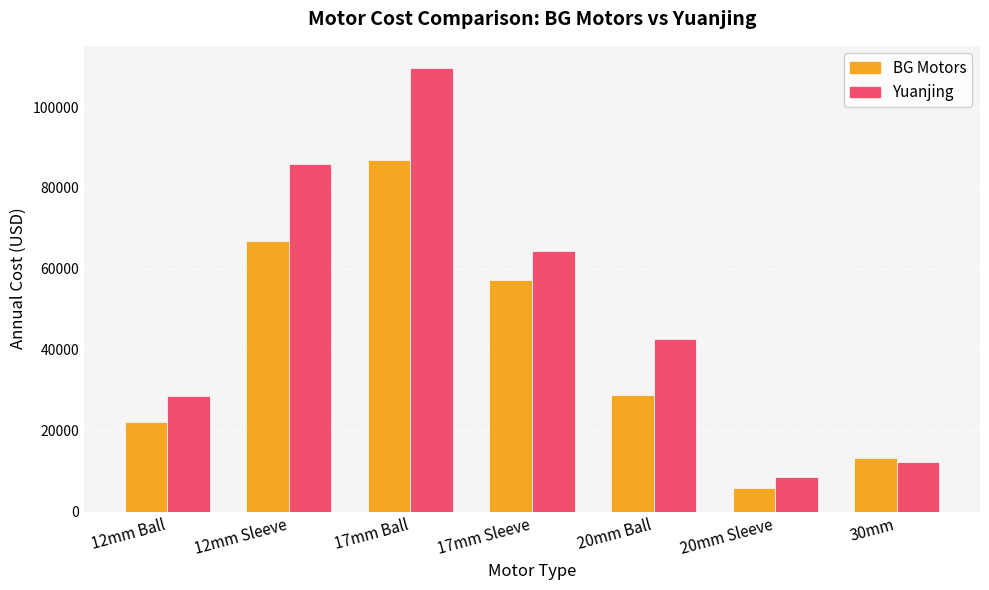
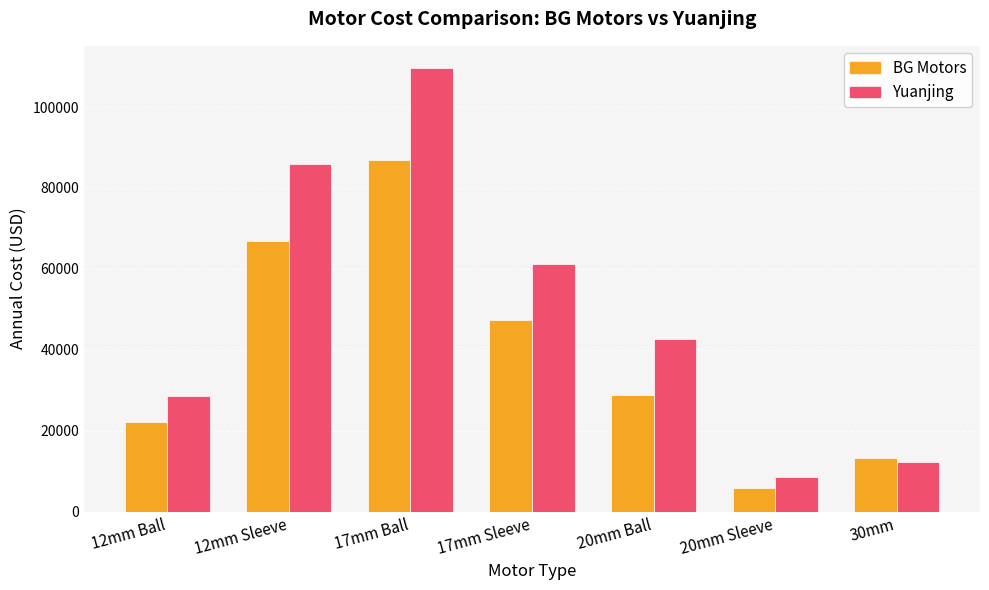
  {
    "BG Motors": {
      "12mm Ball": 22000,
      "12mm Sleeve": 67000,
      "17mm Ball": 87000,
-     "17mm Sleeve": 57000,
+     "17mm Sleeve": 47000,
      "20mm Ball": 29000,
      "20mm Sleeve": 6000,
      "30mm": 13000
    },
    "Yuanjing": {
      "12mm Ball": 29000,
      "12mm Sleeve": 86000,
      "17mm Ball": 110000,
-     "17mm Sleeve": 65000,
+     "17mm Sleeve": 61000,
      "20mm Ball": 43000,
      "20mm Sleeve": 9000,
      "30mm": 12000
    }
  }
